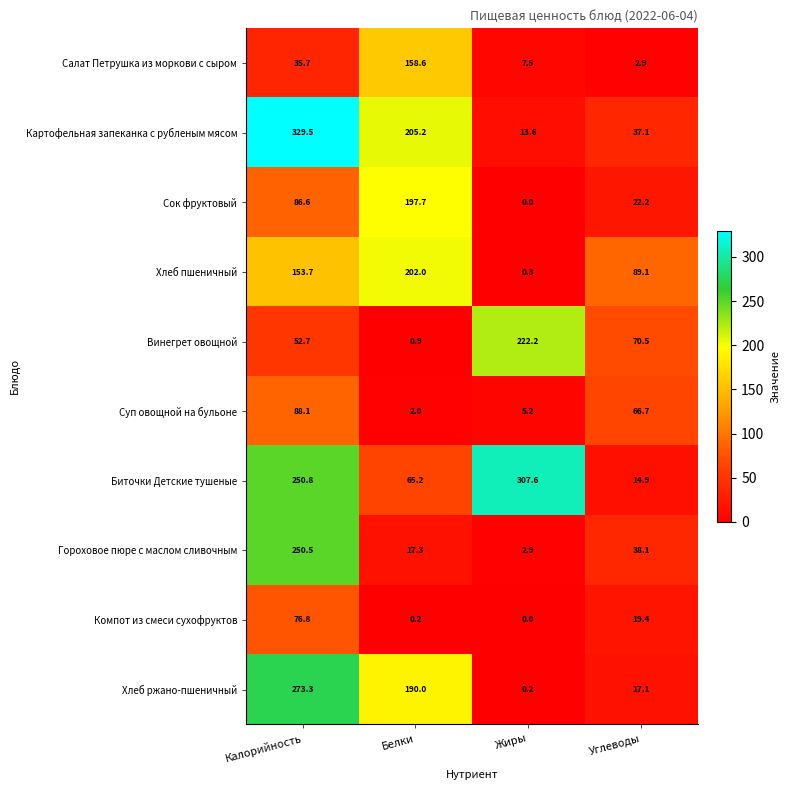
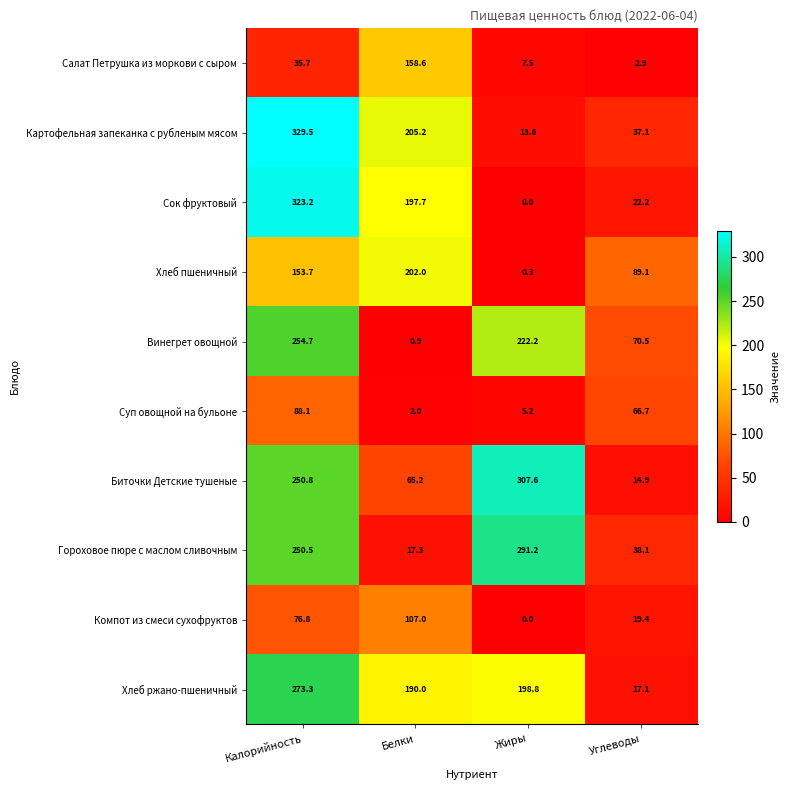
  {
    "Салат Петрушка из моркови с сыром": {
      "Калорийность": 35.7,
      "Белки": 158.6,
      "Жиры": 7.5,
      "Углеводы": 2.9
    },
    "Картофельная запеканка с рубленым мясом": {
      "Калорийность": 329.5,
      "Белки": 205.2,
      "Жиры": 13.6,
      "Углеводы": 37.1
    },
    "Сок фруктовый": {
-     "Калорийность": 86.6,
+     "Калорийность": 323.2,
      "Белки": 197.7,
      "Жиры": 0.0,
      "Углеводы": 22.2
    },
    "Хлеб пшеничный": {
      "Калорийность": 153.7,
      "Белки": 202.0,
      "Жиры": 0.3,
      "Углеводы": 89.1
    },
    "Винегрет овощной": {
-     "Калорийность": 52.7,
+     "Калорийность": 254.7,
      "Белки": 0.9,
      "Жиры": 222.2,
      "Углеводы": 70.5
    },
    "Суп овощной на бульоне": {
      "Калорийность": 88.1,
      "Белки": 2.0,
      "Жиры": 5.2,
      "Углеводы": 66.7
    },
    "Биточки Детские тушеные": {
      "Калорийность": 250.8,
      "Белки": 65.2,
      "Жиры": 307.6,
      "Углеводы": 14.9
    },
    "Гороховое пюре с маслом сливочным": {
      "Калорийность": 250.5,
      "Белки": 17.3,
-     "Жиры": 2.9,
+     "Жиры": 291.2,
      "Углеводы": 38.1
    },
    "Компот из смеси сухофруктов": {
      "Калорийность": 76.8,
-     "Белки": 0.2,
+     "Белки": 107.0,
      "Жиры": 0.0,
      "Углеводы": 19.4
    },
    "Хлеб ржано-пшеничный": {
      "Калорийность": 273.3,
      "Белки": 190.0,
-     "Жиры": 0.2,
+     "Жиры": 198.8,
      "Углеводы": 17.1
    }
  }
